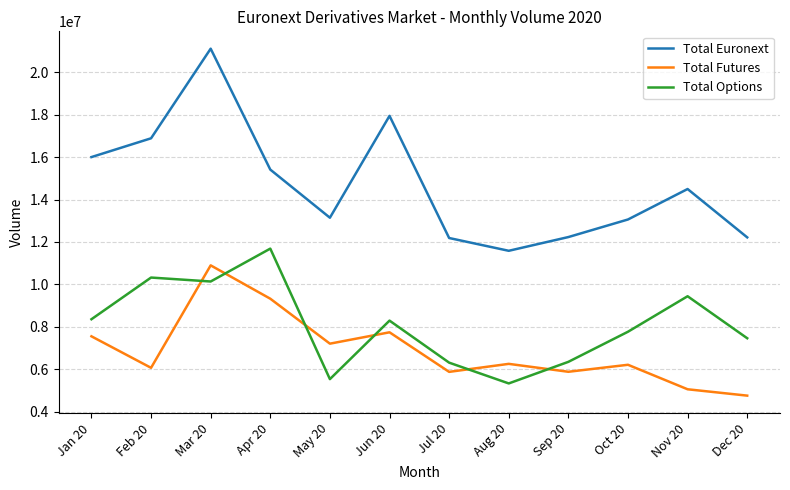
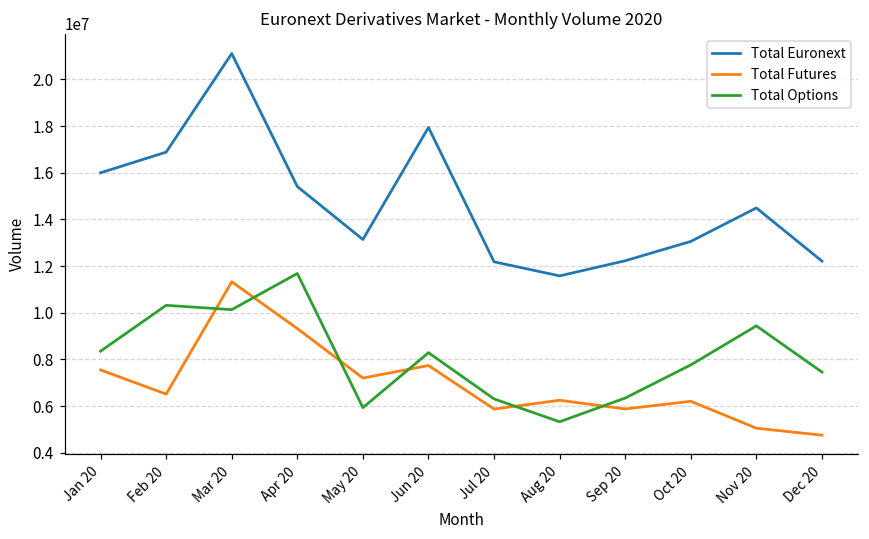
  {
    "Total Euronext": {
      "Jan 20": 16000000,
      "Feb 20": 16900000,
      "Mar 20": 21100000,
      "Apr 20": 15400000,
      "May 20": 13100000,
      "Jun 20": 17900000,
      "Jul 20": 12200000,
      "Aug 20": 11600000,
      "Sep 20": 12200000,
      "Oct 20": 13100000,
      "Nov 20": 14500000,
      "Dec 20": 12200000
    },
    "Total Futures": {
      "Jan 20": 7600000,
-     "Feb 20": 6100000,
-     "Mar 20": 10900000,
+     "Feb 20": 6500000,
+     "Mar 20": 11300000,
      "Apr 20": 9300000,
      "May 20": 7200000,
      "Jun 20": 7700000,
      "Jul 20": 5900000,
      "Aug 20": 6300000,
      "Sep 20": 5900000,
      "Oct 20": 6200000,
      "Nov 20": 5100000,
      "Dec 20": 4800000
    },
    "Total Options": {
      "Jan 20": 8400000,
      "Feb 20": 10300000,
      "Mar 20": 10100000,
      "Apr 20": 11700000,
-     "May 20": 5500000,
+     "May 20": 5900000,
      "Jun 20": 8300000,
      "Jul 20": 6300000,
      "Aug 20": 5300000,
      "Sep 20": 6300000,
      "Oct 20": 7800000,
      "Nov 20": 9400000,
      "Dec 20": 7500000
    }
  }
